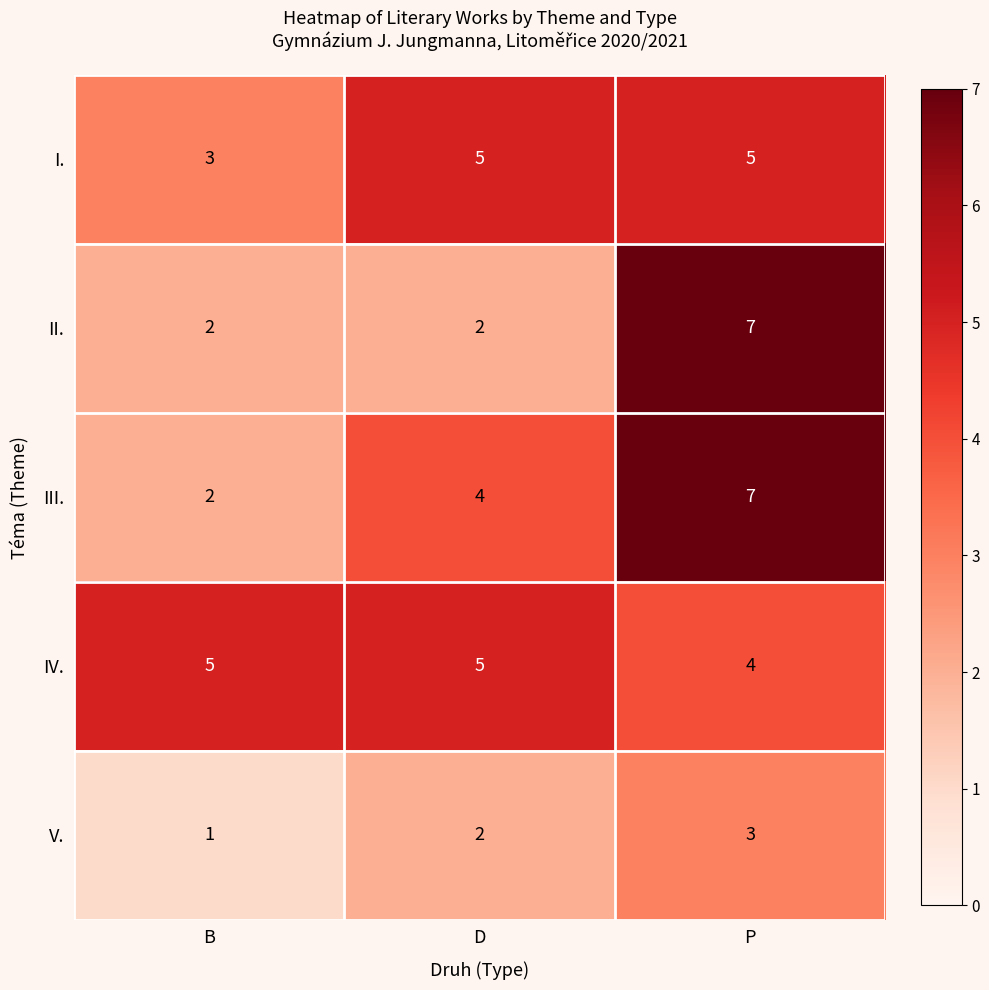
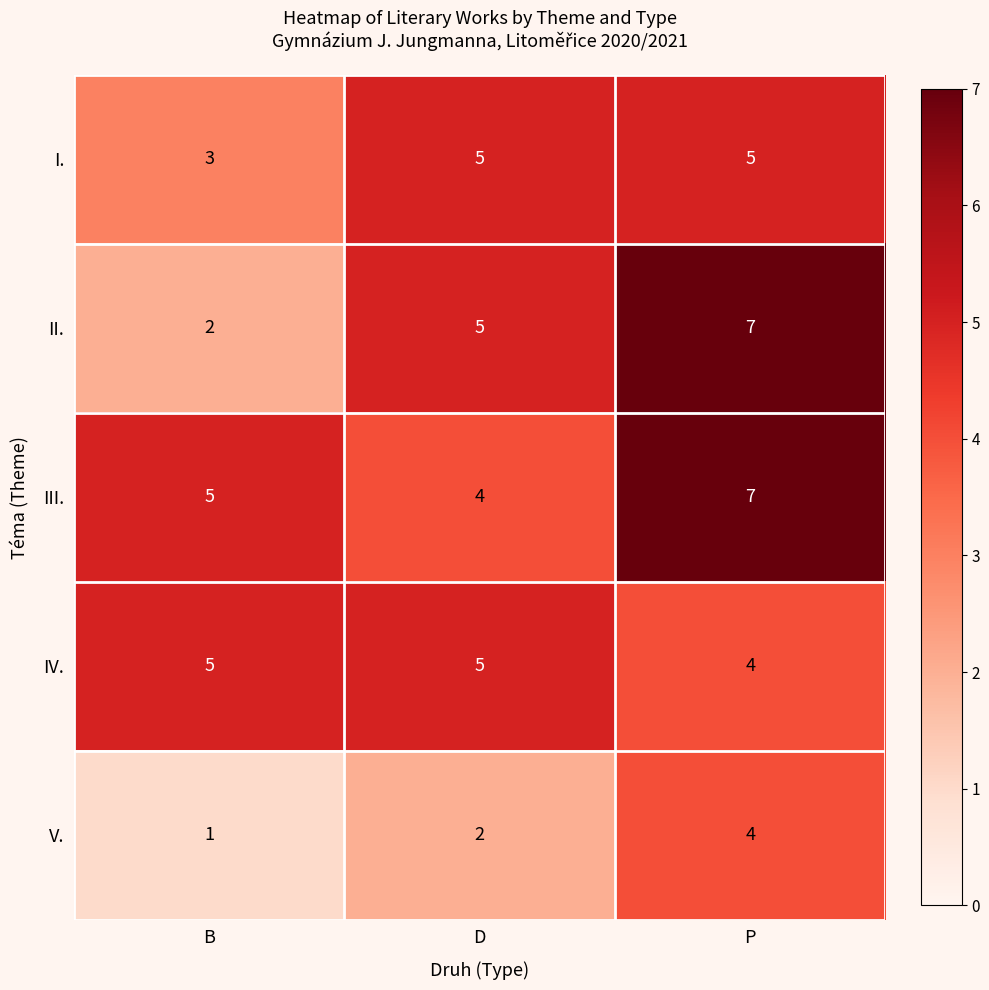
  {
    "I.": {
      "B": 3,
      "D": 5,
      "P": 5
    },
    "II.": {
      "B": 2,
-     "D": 2,
+     "D": 5,
      "P": 7
    },
    "III.": {
-     "B": 2,
+     "B": 5,
      "D": 4,
      "P": 7
    },
    "IV.": {
      "B": 5,
      "D": 5,
      "P": 4
    },
    "V.": {
      "B": 1,
      "D": 2,
-     "P": 3
+     "P": 4
    }
  }
